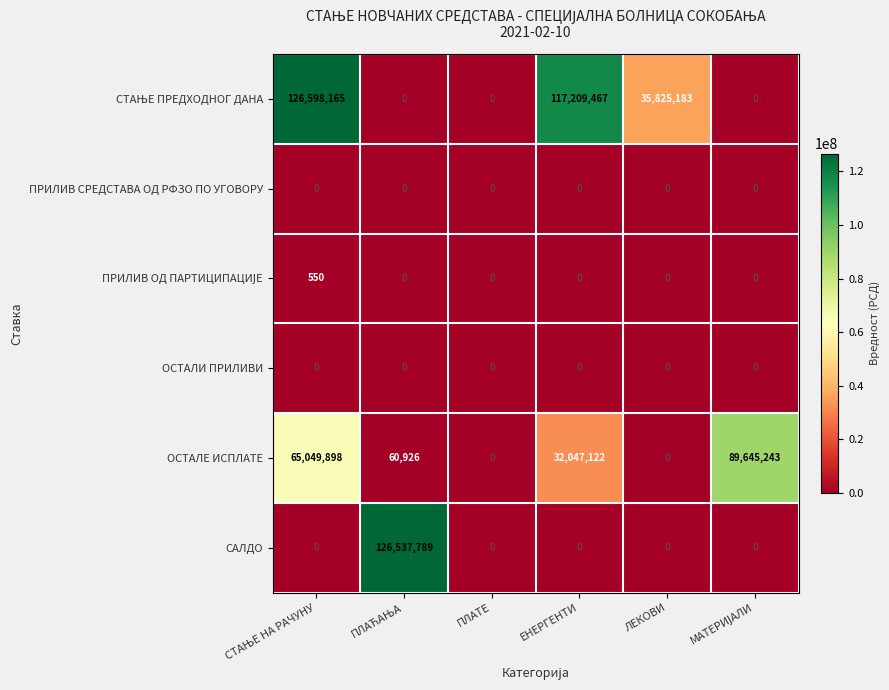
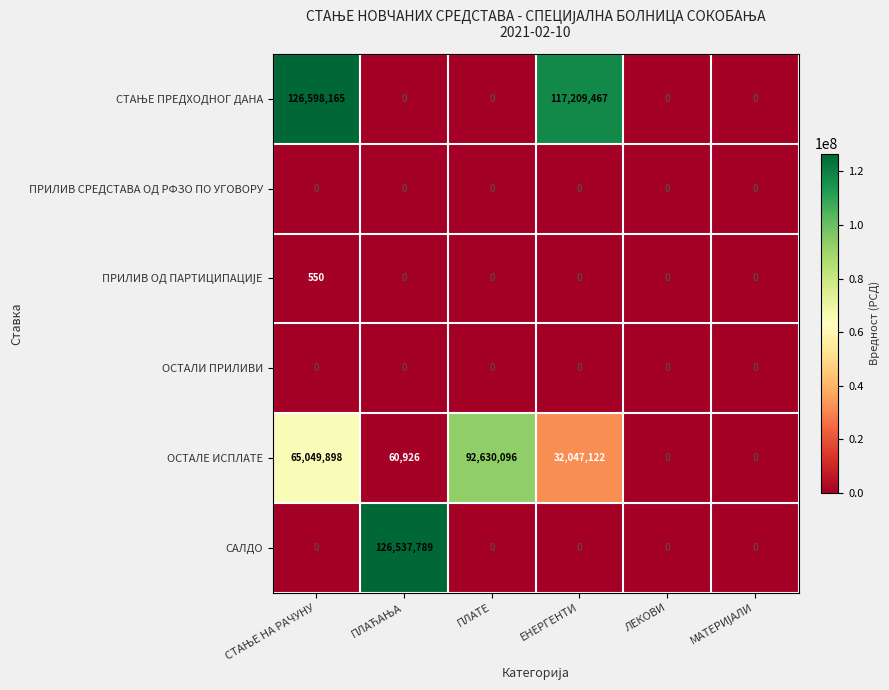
  {
    "СТАЊЕ ПРЕДХОДНОГ ДАНА": {
      "СТАЊЕ НА РАЧУНУ": "126,598,165",
      "ПЛАЋАЊА": "0",
      "ПЛАТЕ": "0",
      "ЕНЕРГЕНТИ": "117,209,467",
-     "ЛЕКОВИ": "35,825,183",
+     "ЛЕКОВИ": "0",
      "МАТЕРИЈАЛИ": "0"
    },
    "ПРИЛИВ СРЕДСТАВА ОД РФЗО ПО УГОВОРУ": {
      "СТАЊЕ НА РАЧУНУ": "0",
      "ПЛАЋАЊА": "0",
      "ПЛАТЕ": "0",
      "ЕНЕРГЕНТИ": "0",
      "ЛЕКОВИ": "0",
      "МАТЕРИЈАЛИ": "0"
    },
    "ПРИЛИВ ОД ПАРТИЦИПАЦИЈЕ": {
      "СТАЊЕ НА РАЧУНУ": "550",
      "ПЛАЋАЊА": "0",
      "ПЛАТЕ": "0",
      "ЕНЕРГЕНТИ": "0",
      "ЛЕКОВИ": "0",
      "МАТЕРИЈАЛИ": "0"
    },
    "ОСТАЛИ ПРИЛИВИ": {
      "СТАЊЕ НА РАЧУНУ": "0",
      "ПЛАЋАЊА": "0",
      "ПЛАТЕ": "0",
      "ЕНЕРГЕНТИ": "0",
      "ЛЕКОВИ": "0",
      "МАТЕРИЈАЛИ": "0"
    },
    "ОСТАЛЕ ИСПЛАТЕ": {
      "СТАЊЕ НА РАЧУНУ": "65,049,898",
      "ПЛАЋАЊА": "60,926",
-     "ПЛАТЕ": "0",
+     "ПЛАТЕ": "92,630,096",
      "ЕНЕРГЕНТИ": "32,047,122",
      "ЛЕКОВИ": "0",
-     "МАТЕРИЈАЛИ": "89,645,243"
+     "МАТЕРИЈАЛИ": "0"
    },
    "САЛДО": {
      "СТАЊЕ НА РАЧУНУ": "0",
      "ПЛАЋАЊА": "126,537,789",
      "ПЛАТЕ": "0",
      "ЕНЕРГЕНТИ": "0",
      "ЛЕКОВИ": "0",
      "МАТЕРИЈАЛИ": "0"
    }
  }
